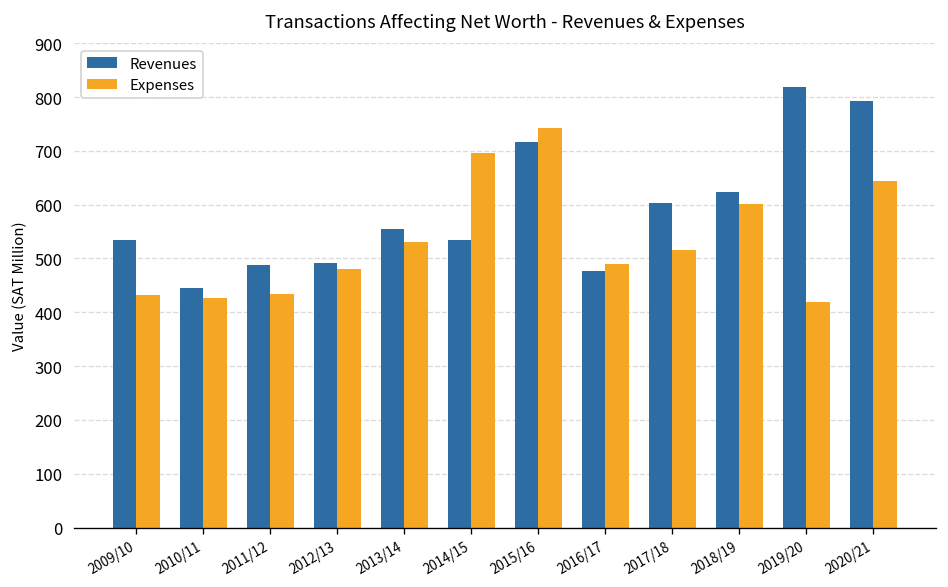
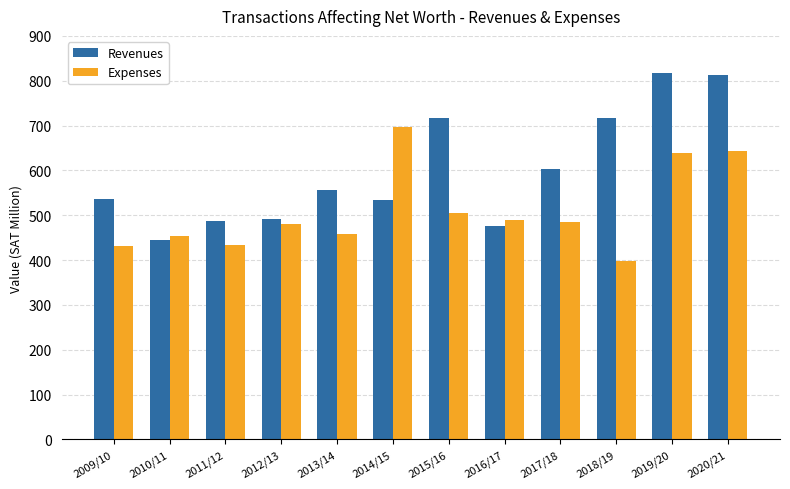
  {
    "Revenues": {
      "2009/10": 540,
      "2010/11": 440,
      "2011/12": 490,
      "2012/13": 490,
      "2013/14": 560,
      "2014/15": 530,
      "2015/16": 720,
      "2016/17": 480,
      "2017/18": 600,
-     "2018/19": 620,
+     "2018/19": 720,
      "2019/20": 820,
-     "2020/21": 790
+     "2020/21": 810
    },
    "Expenses": {
      "2009/10": 430,
-     "2010/11": 430,
+     "2010/11": 450,
      "2011/12": 430,
      "2012/13": 480,
-     "2013/14": 530,
+     "2013/14": 460,
      "2014/15": 700,
-     "2015/16": 740,
+     "2015/16": 500,
      "2016/17": 490,
-     "2017/18": 520,
-     "2018/19": 600,
-     "2019/20": 420,
+     "2017/18": 490,
+     "2018/19": 400,
+     "2019/20": 640,
      "2020/21": 640
    }
  }
